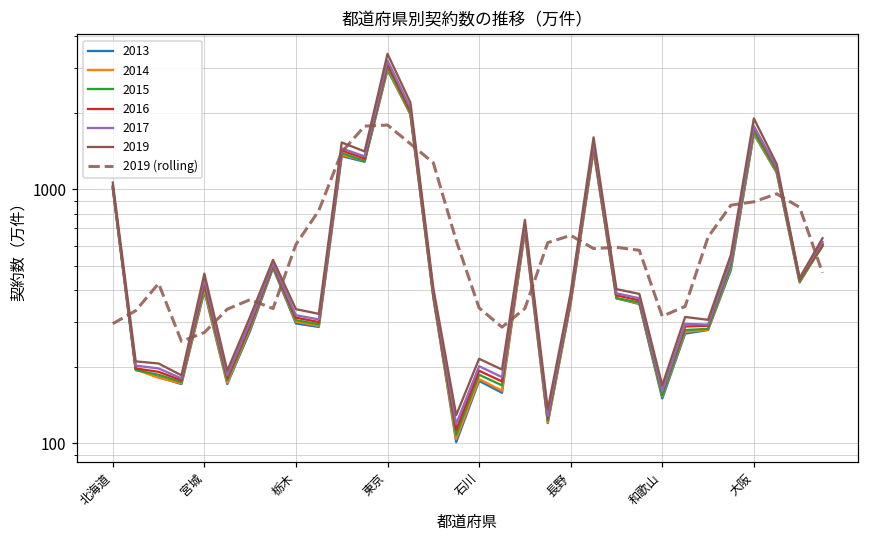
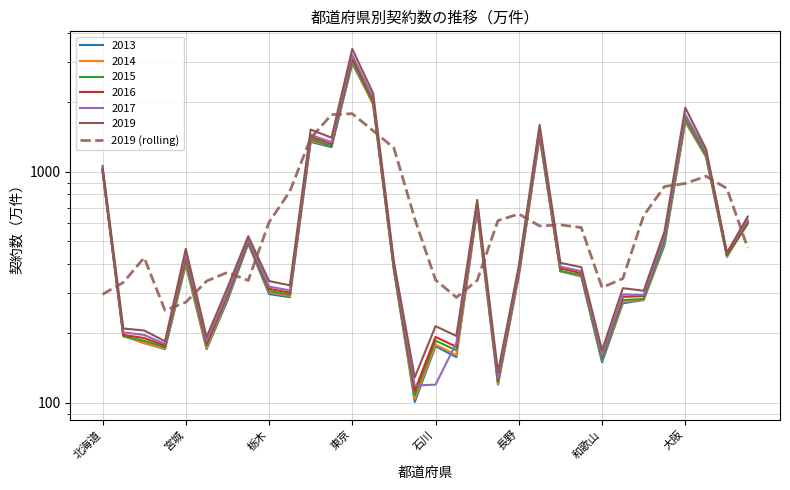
  {
    "2015": {
      "宮城": 420,
      "石川": 190
    },
    "2016": {
      "宮城": 430,
      "東京": 3100,
      "石川": 190
    },
    "2017": {
      "宮城": 440,
      "東京": 3200,
-     "石川": 200
+     "石川": 120
    }
  }
